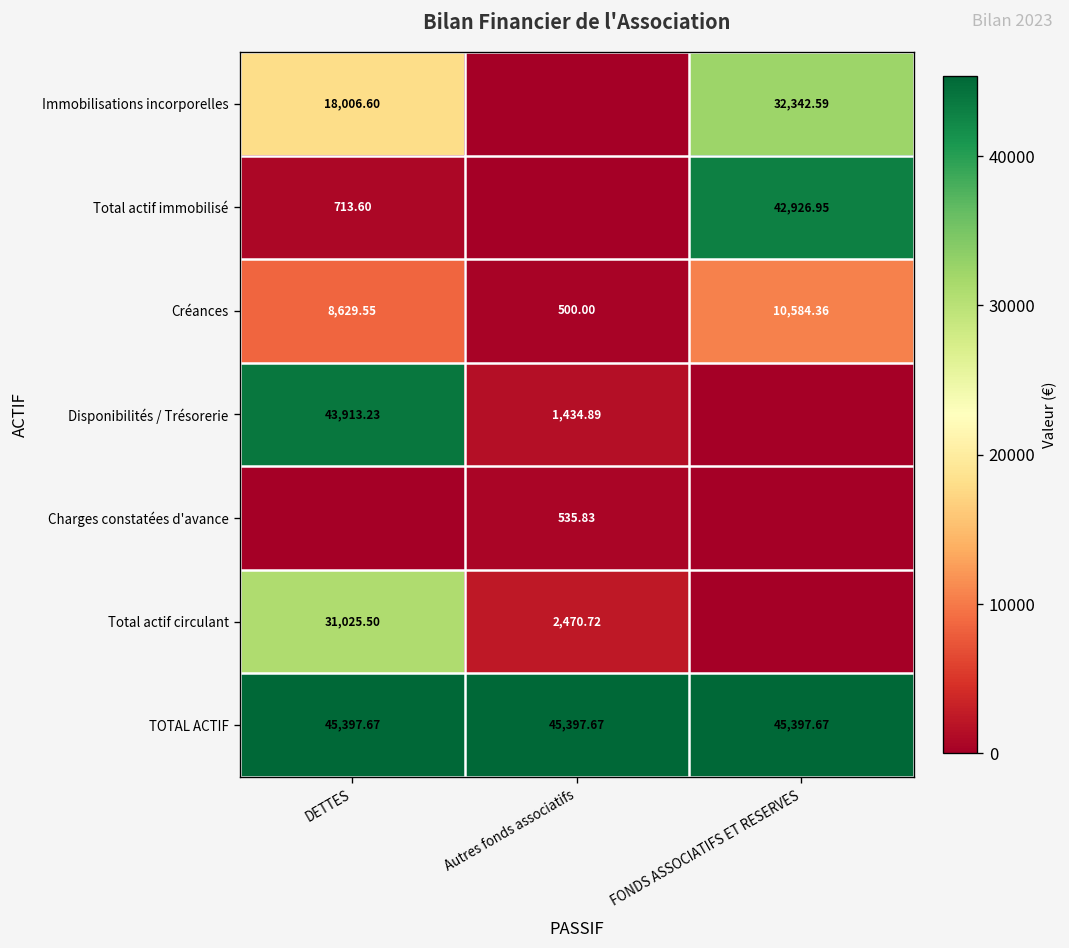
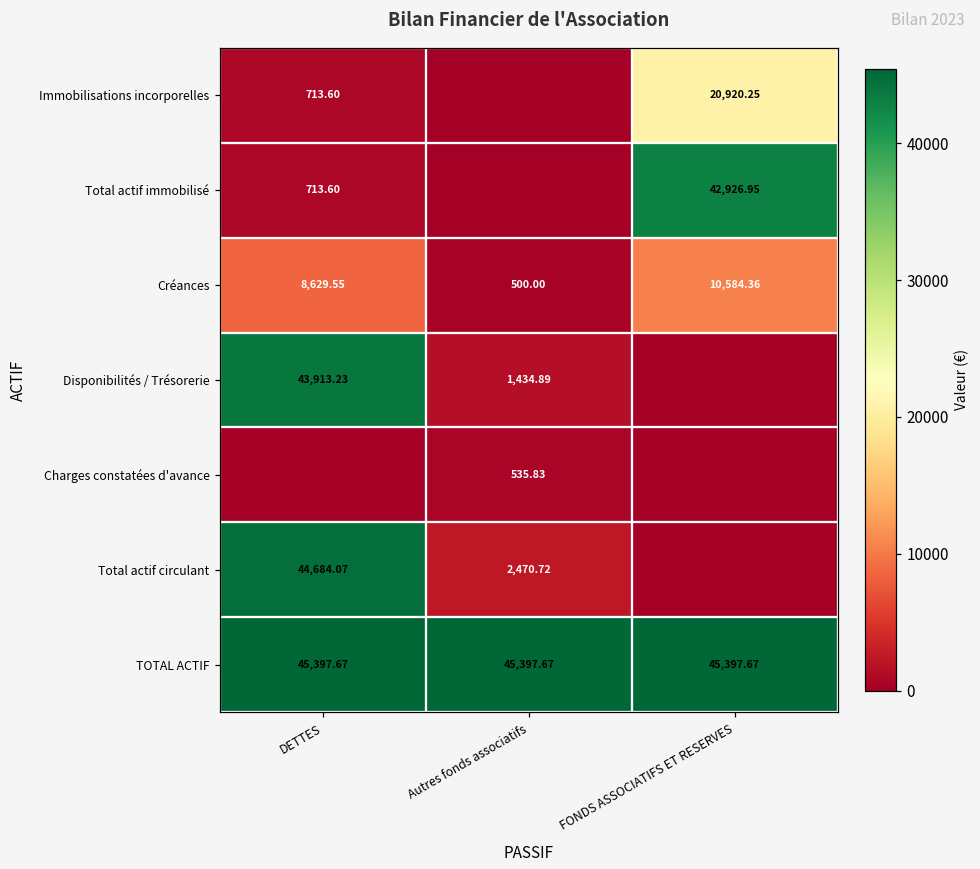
  {
    "Immobilisations incorporelles": {
-     "DETTES": "18,006.60",
-     "FONDS ASSOCIATIFS ET RESERVES": "32,342.59"
+     "DETTES": "713.60",
+     "FONDS ASSOCIATIFS ET RESERVES": "20,920.25"
    },
    "Total actif immobilisé": {
      "DETTES": "713.60",
      "FONDS ASSOCIATIFS ET RESERVES": "42,926.95"
    },
    "Créances": {
      "DETTES": "8,629.55",
      "Autres fonds associatifs": "500.00",
      "FONDS ASSOCIATIFS ET RESERVES": "10,584.36"
    },
    "Disponibilités / Trésorerie": {
      "DETTES": "43,913.23",
      "Autres fonds associatifs": "1,434.89"
    },
    "Charges constatées d'avance": {
      "Autres fonds associatifs": "535.83"
    },
    "Total actif circulant": {
-     "DETTES": "31,025.50",
+     "DETTES": "44,684.07",
      "Autres fonds associatifs": "2,470.72"
    },
    "TOTAL ACTIF": {
      "DETTES": "45,397.67",
      "Autres fonds associatifs": "45,397.67",
      "FONDS ASSOCIATIFS ET RESERVES": "45,397.67"
    }
  }
